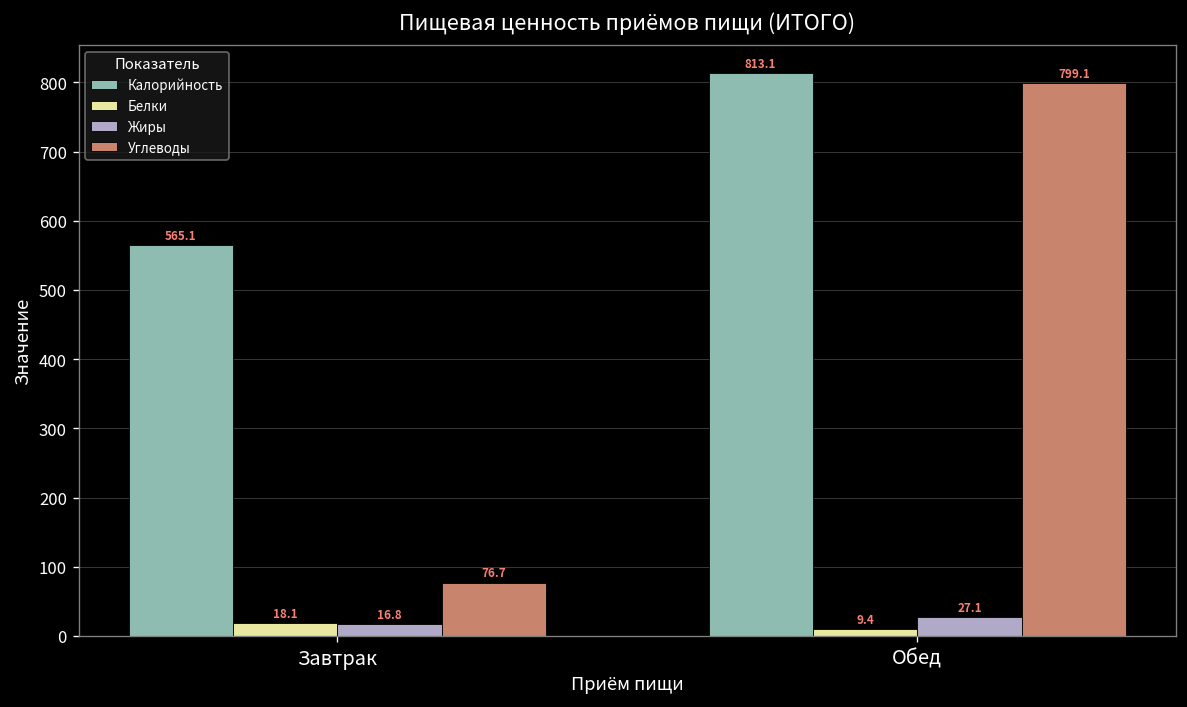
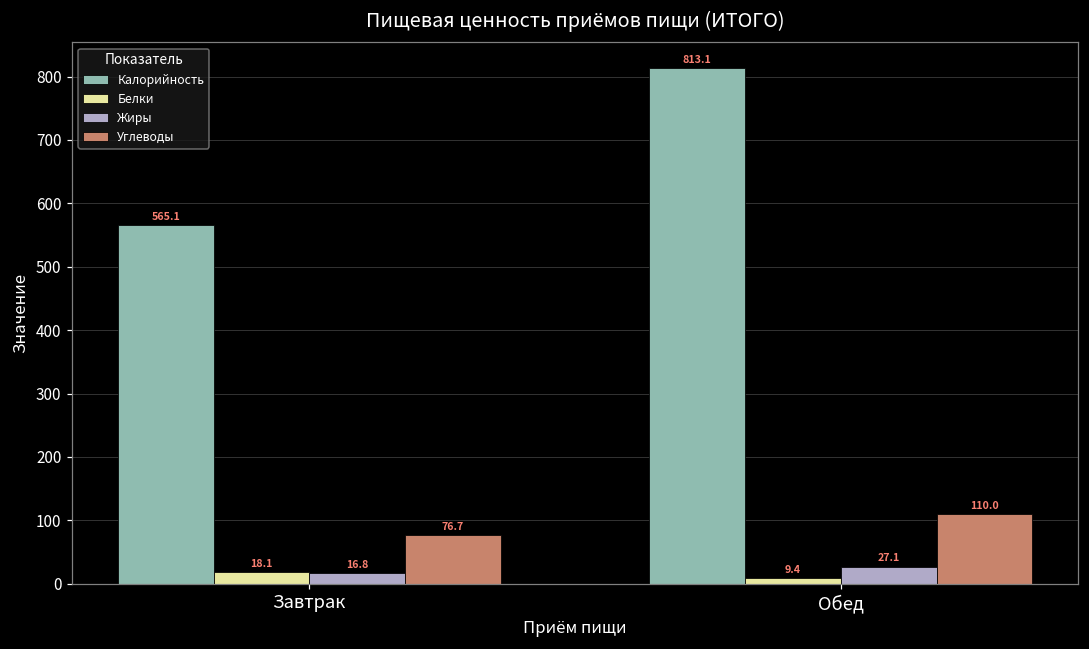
  {
    "Белки": {
      "Завтрак": 18.1,
      "Обед": 9.4
    },
    "Углеводы": {
      "Завтрак": 76.7,
-     "Обед": 799.1
+     "Обед": 110.0
    }
  }
